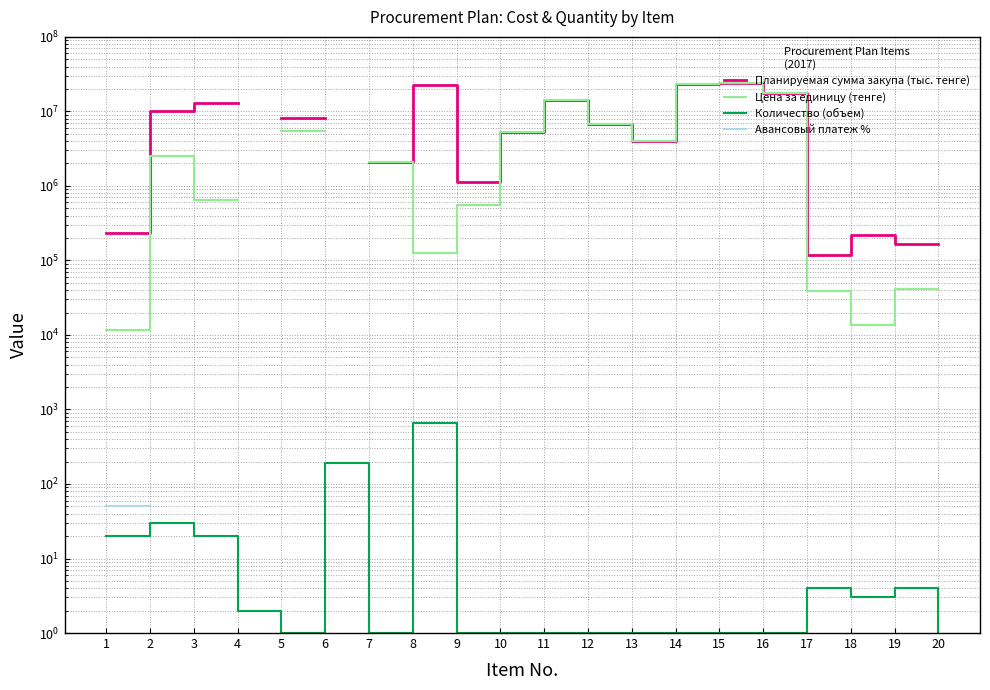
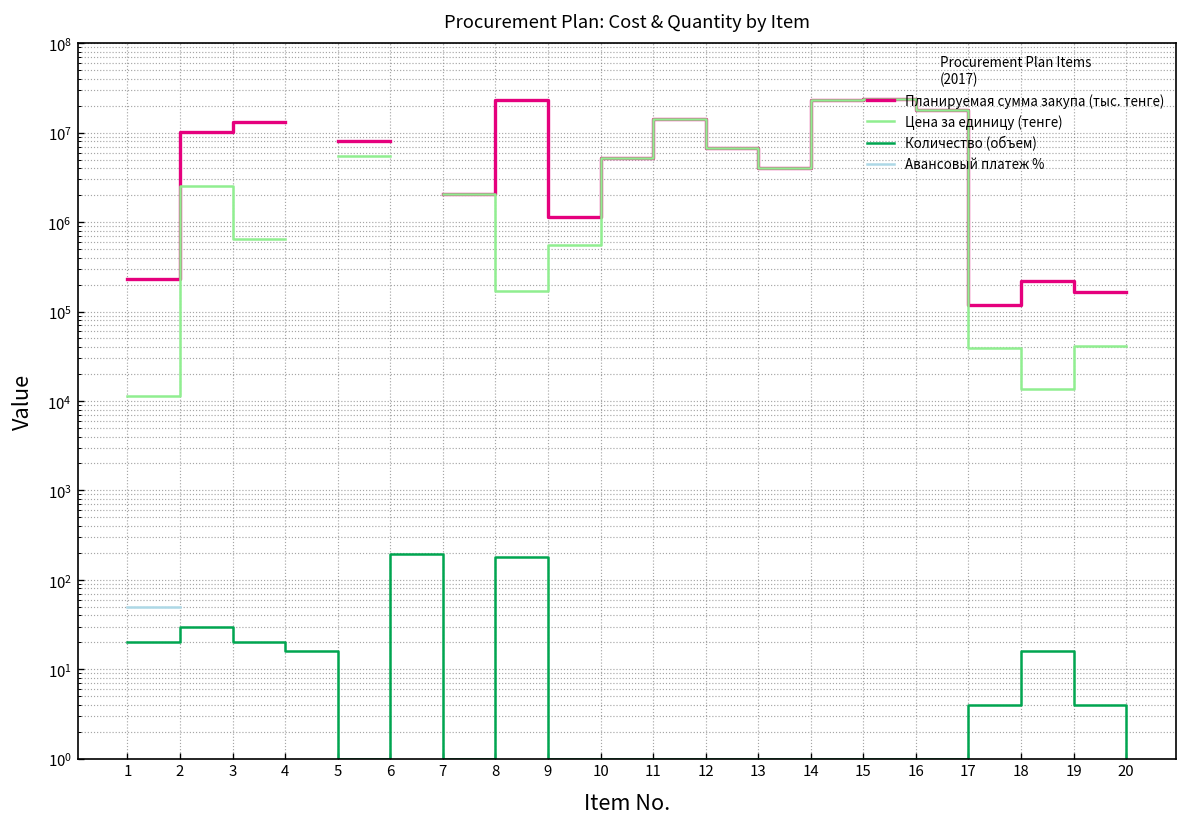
  {
    "Планируемая сумма закупа (тыс. тенге)": {
      "1": 230000,
      "2": 10000000,
      "3": 13000000,
      "5": 8000000,
      "8": 23000000,
      "9": 1100000,
      "17": 120000,
      "18": 220000,
      "19": 160000
    },
    "Цена за единицу (тенге)": {
      "1": 12000,
      "2": 2500000,
      "3": 700000,
      "5": 5000000,
-     "8": 130000,
+     "8": 170000,
      "9": 500000,
      "17": 40000,
      "18": 14000,
      "19": 40000
    },
    "Количество (объем)": {
      "1": 20,
      "2": 30,
      "3": 20,
-     "4": 2,
+     "4": 16,
      "5": 1,
      "6": 190,
      "7": 1,
-     "8": 700,
+     "8": 180,
      "9": 1,
      "10": 1,
      "11": 1,
      "12": 1,
      "13": 1,
      "14": 1,
      "15": 1,
      "16": 1,
      "17": 4,
-     "18": 3,
+     "18": 16,
      "19": 4,
      "20": 1
    },
    "Авансовый платеж %": {
      "1": 50
    }
  }
